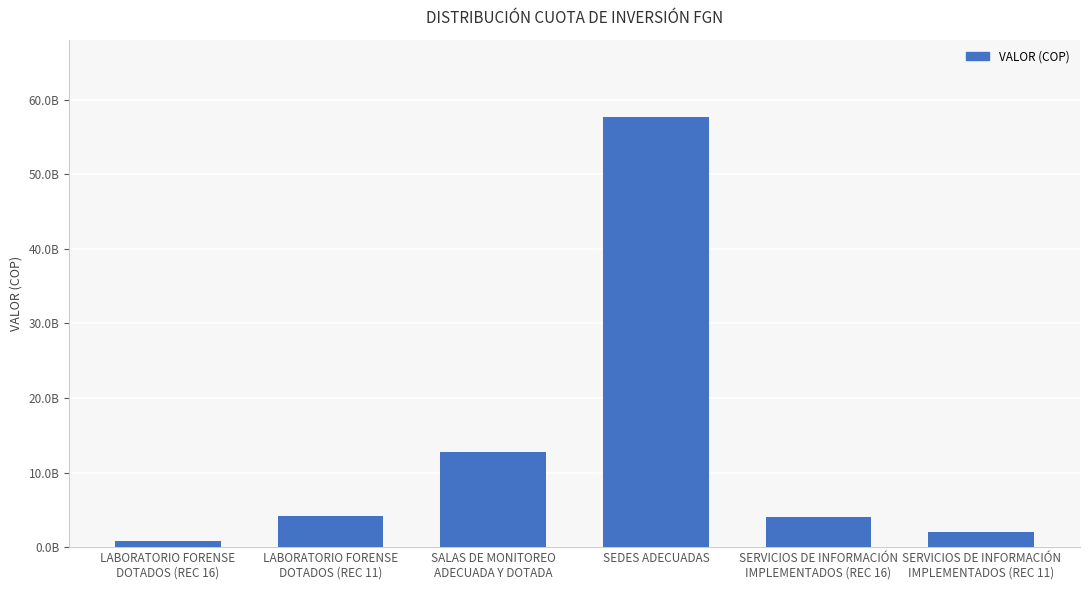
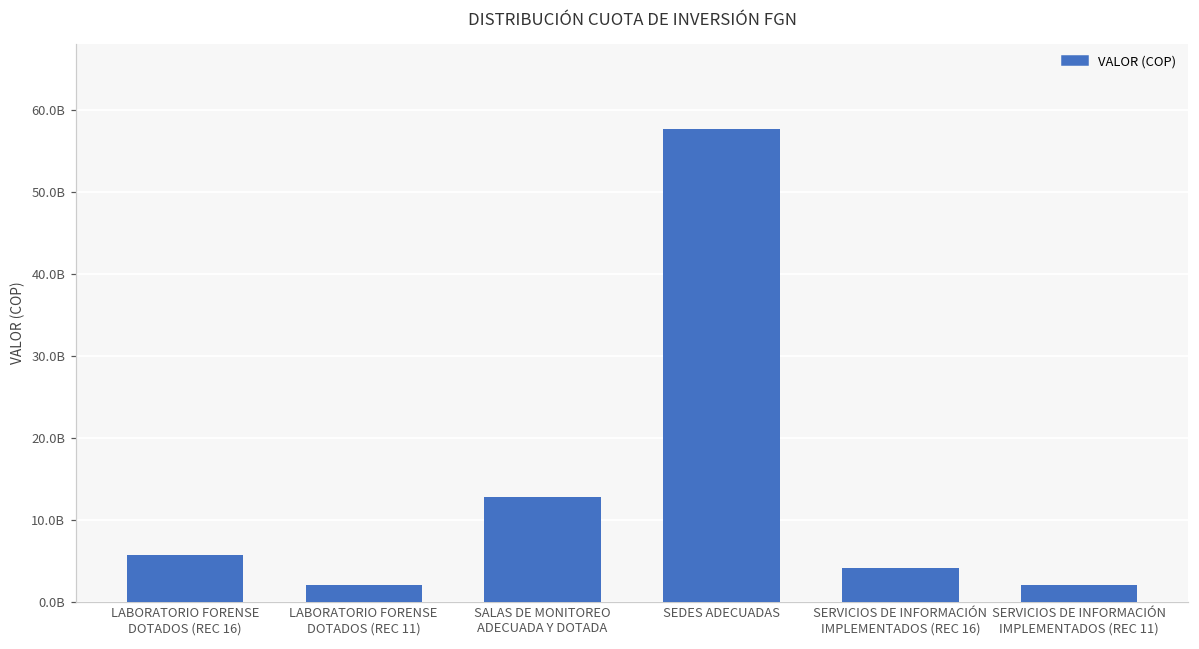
  {
-   "LABORATORIO FORENSE DOTADOS (REC 16)": 1000000000,
-   "LABORATORIO FORENSE DOTADOS (REC 11)": 4000000000,
+   "LABORATORIO FORENSE DOTADOS (REC 16)": 6000000000,
+   "LABORATORIO FORENSE DOTADOS (REC 11)": 2000000000,
    "SALAS DE MONITOREO ADECUADA Y DOTADA": 13000000000,
    "SEDES ADECUADAS": 58000000000,
    "SERVICIOS DE INFORMACIÓN IMPLEMENTADOS (REC 16)": 4000000000,
    "SERVICIOS DE INFORMACIÓN IMPLEMENTADOS (REC 11)": 2000000000
  }
